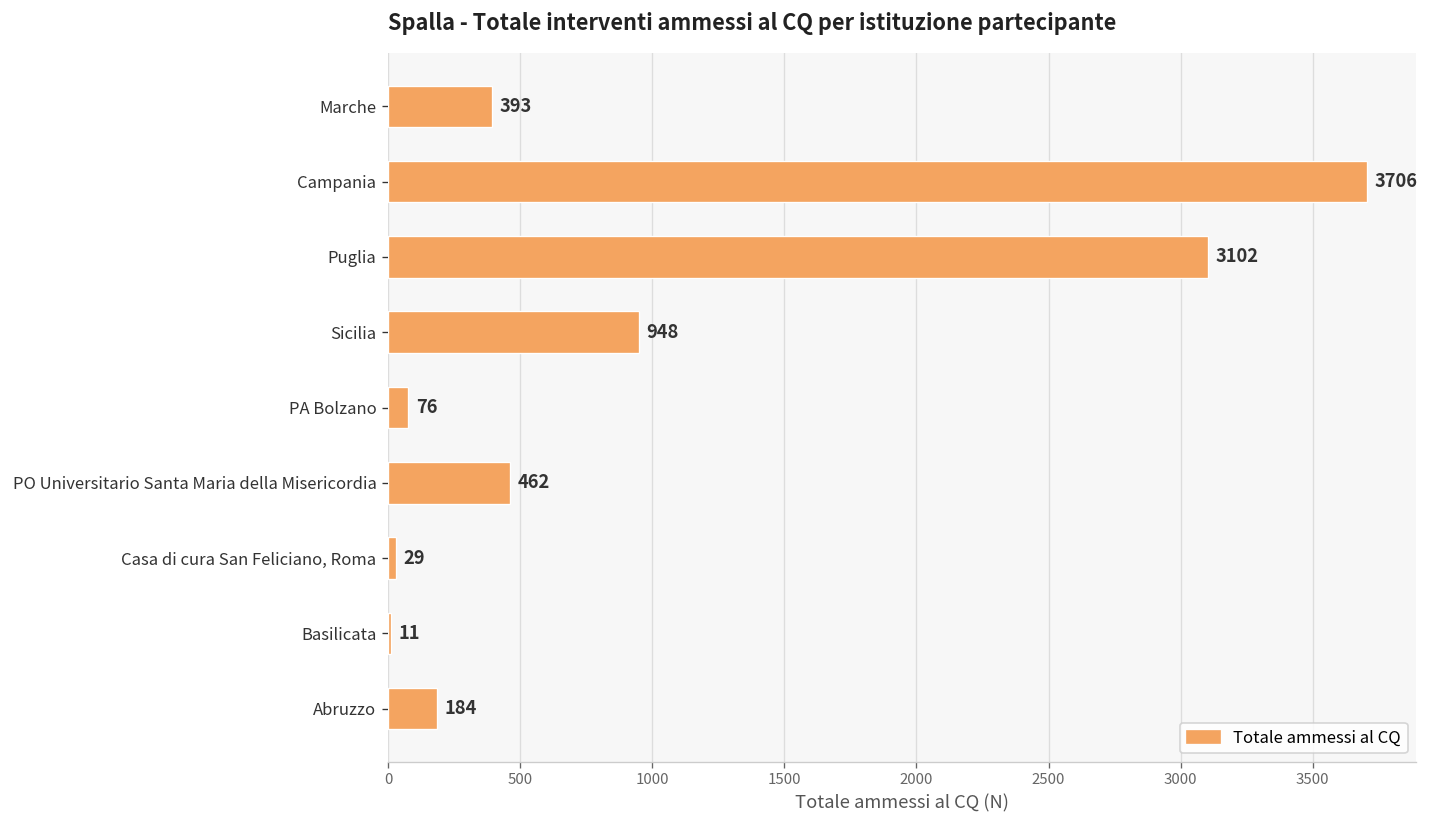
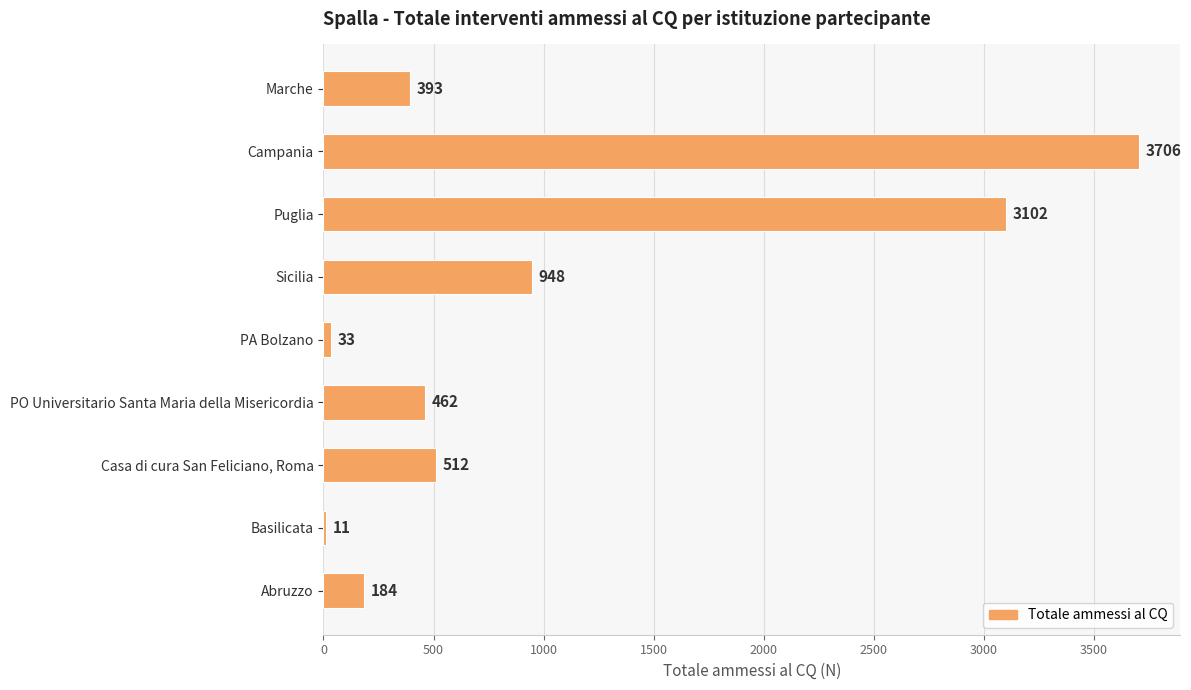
  {
    "Marche": 393,
    "Campania": 3706,
    "Puglia": 3102,
    "Sicilia": 948,
-   "PA Bolzano": 76,
+   "PA Bolzano": 33,
    "PO Universitario Santa Maria della Misericordia": 462,
-   "Casa di cura San Feliciano, Roma": 29,
+   "Casa di cura San Feliciano, Roma": 512,
    "Basilicata": 11,
    "Abruzzo": 184
  }
